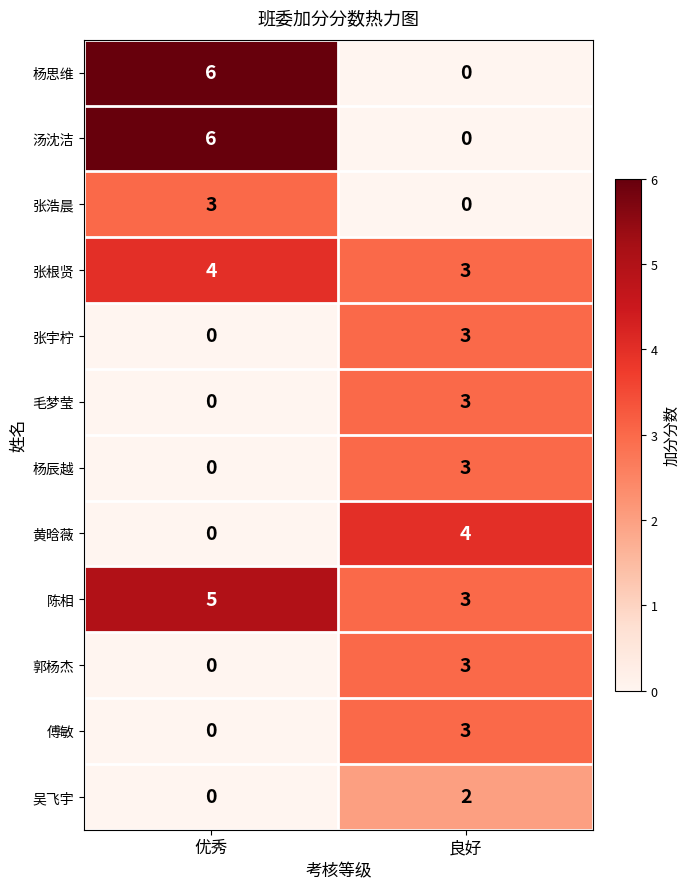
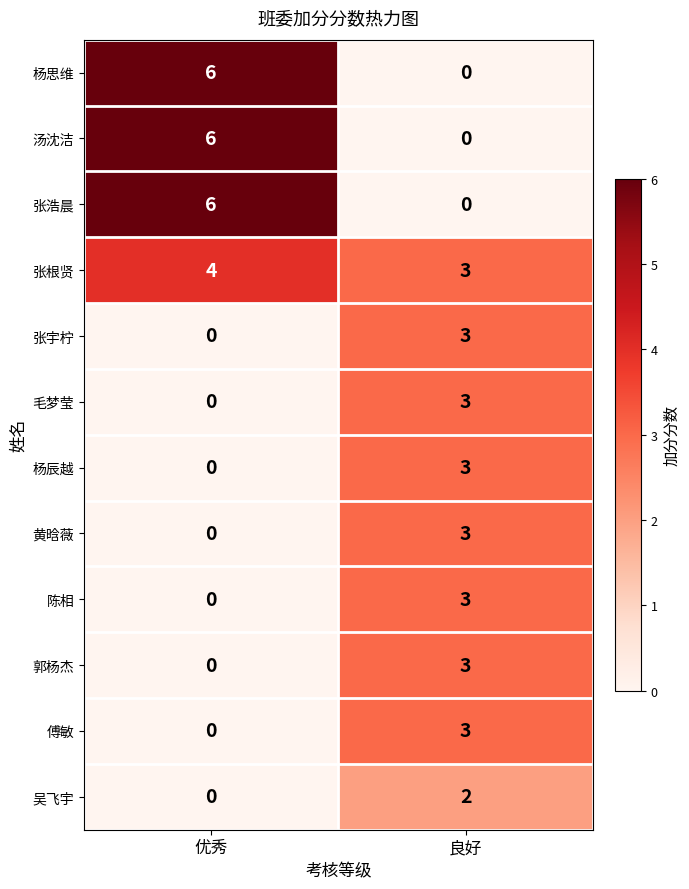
  {
    "杨思维": {
      "优秀": 6,
      "良好": 0
    },
    "汤沈洁": {
      "优秀": 6,
      "良好": 0
    },
    "张浩晨": {
-     "优秀": 3,
+     "优秀": 6,
      "良好": 0
    },
    "张根贤": {
      "优秀": 4,
      "良好": 3
    },
    "张宇柠": {
      "优秀": 0,
      "良好": 3
    },
    "毛梦莹": {
      "优秀": 0,
      "良好": 3
    },
    "杨辰越": {
      "优秀": 0,
      "良好": 3
    },
    "黄晗薇": {
      "优秀": 0,
-     "良好": 4
+     "良好": 3
    },
    "陈相": {
-     "优秀": 5,
+     "优秀": 0,
      "良好": 3
    },
    "郭杨杰": {
      "优秀": 0,
      "良好": 3
    },
    "傅敏": {
      "优秀": 0,
      "良好": 3
    },
    "吴飞宇": {
      "优秀": 0,
      "良好": 2
    }
  }
